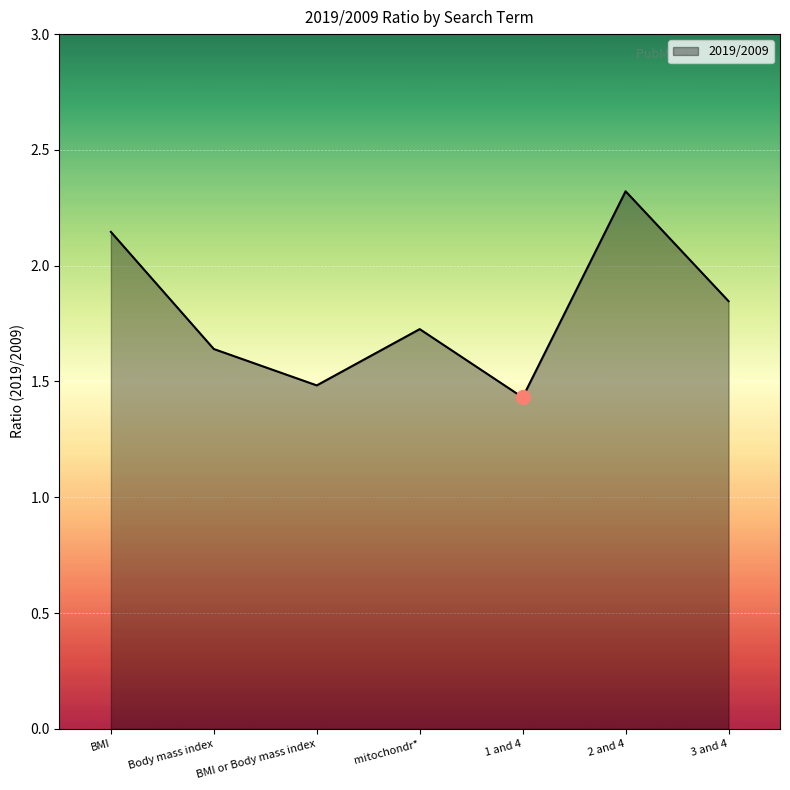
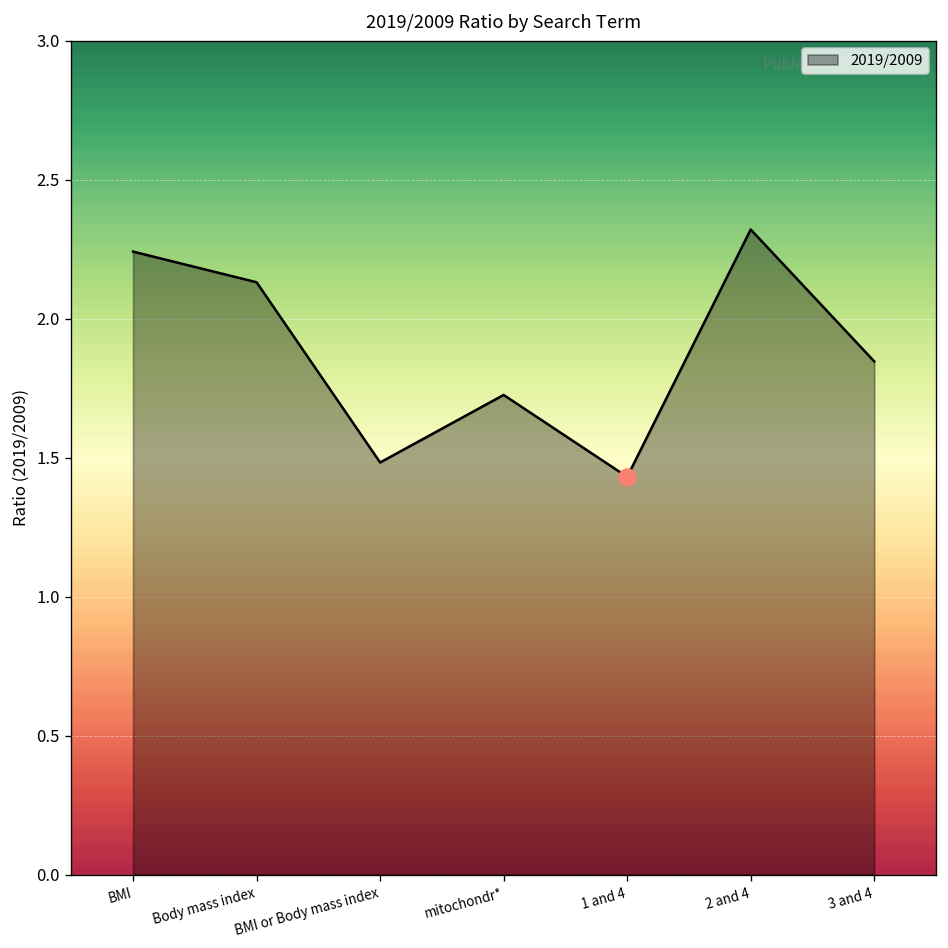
  {
    "2019/2009": {
-     "BMI": 2.15,
-     "Body mass index": 1.64,
+     "BMI": 2.24,
+     "Body mass index": 2.13,
      "BMI or Body mass index": 1.48,
      "mitochondr*": 1.73,
      "2 and 4": 2.32,
      "3 and 4": 1.85
    }
  }
